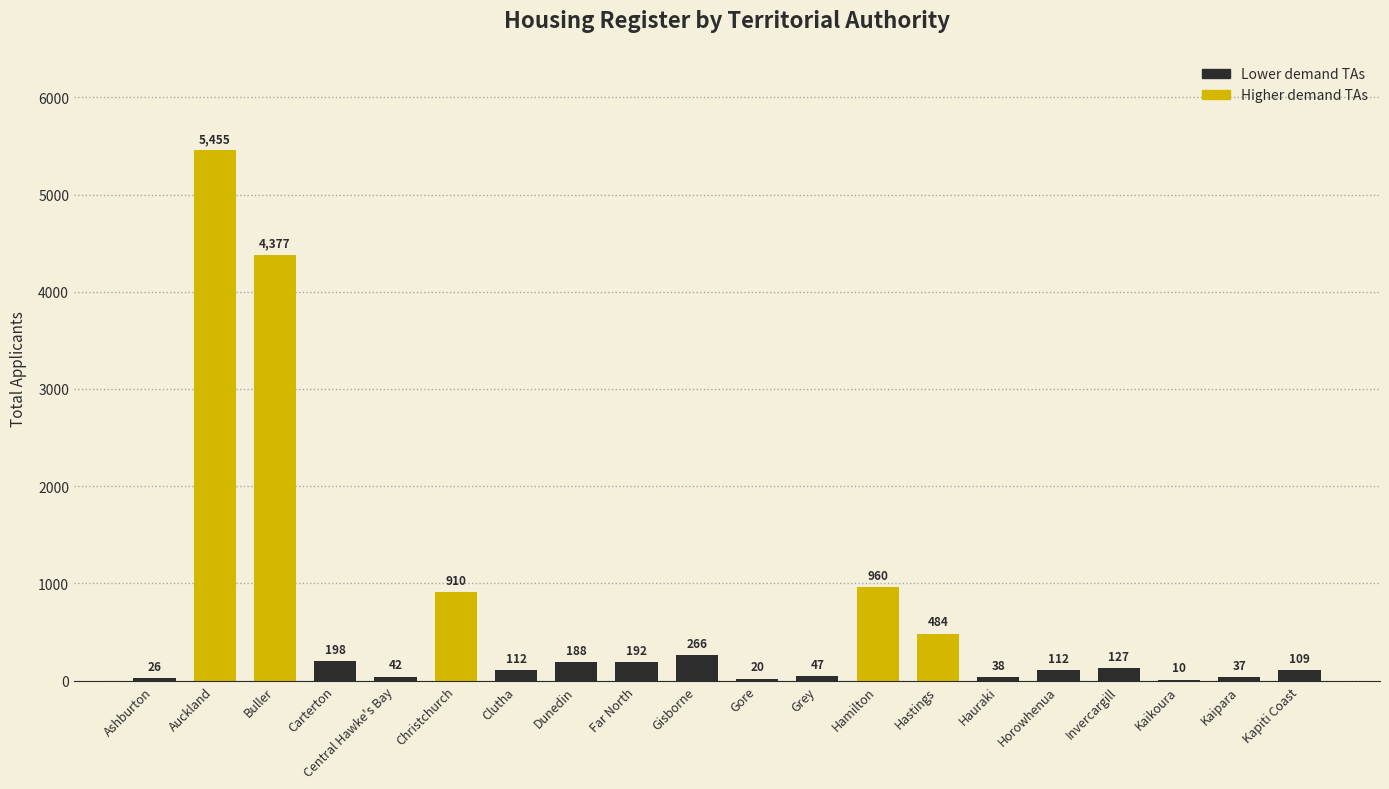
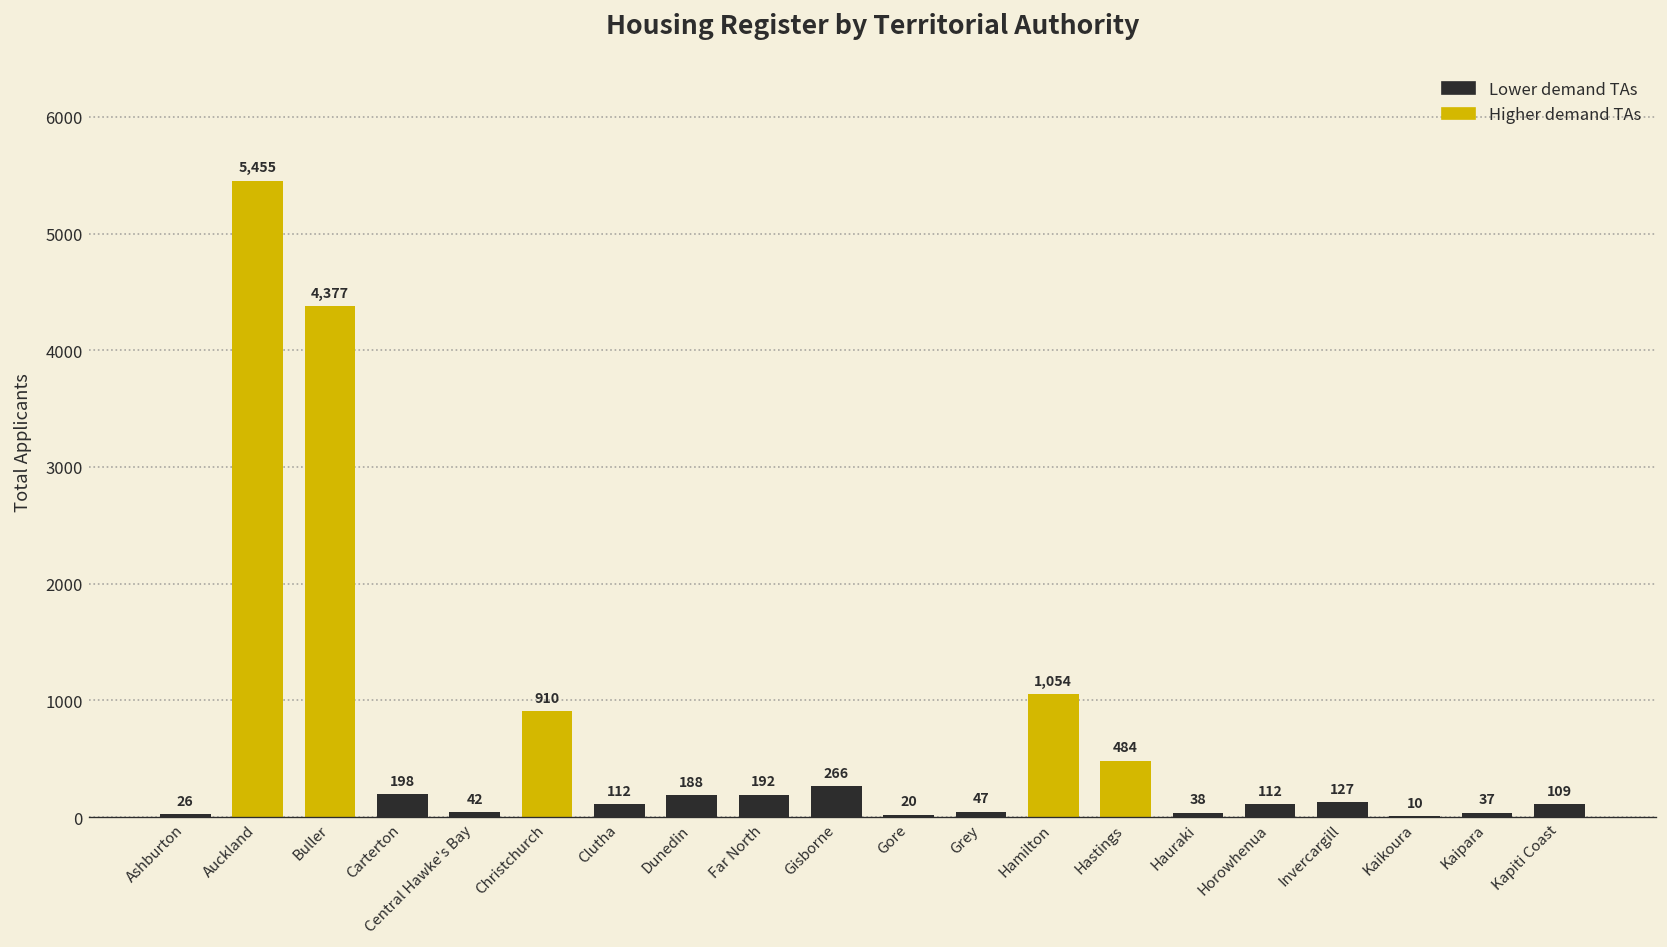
  {
    "Ashburton": "26",
    "Auckland": "5,455",
    "Buller": "4,377",
    "Carterton": "198",
    "Central Hawke's Bay": "42",
    "Christchurch": "910",
    "Clutha": "112",
    "Dunedin": "188",
    "Far North": "192",
    "Gisborne": "266",
    "Gore": "20",
    "Grey": "47",
-   "Hamilton": "960",
+   "Hamilton": "1,054",
    "Hastings": "484",
    "Hauraki": "38",
    "Horowhenua": "112",
    "Invercargill": "127",
    "Kaikoura": "10",
    "Kaipara": "37",
    "Kapiti Coast": "109"
  }
